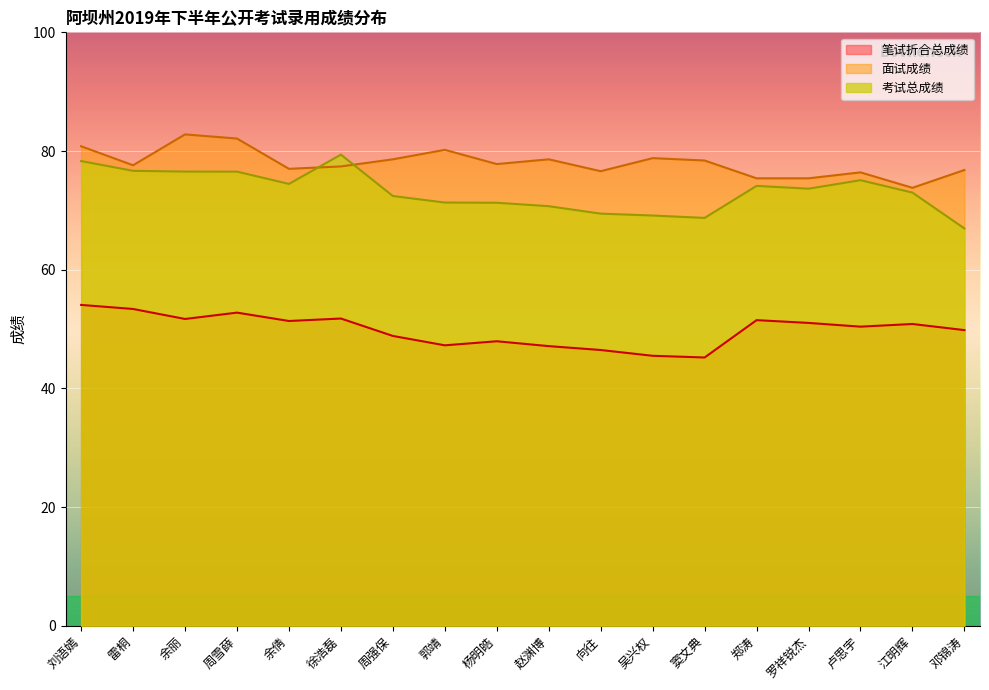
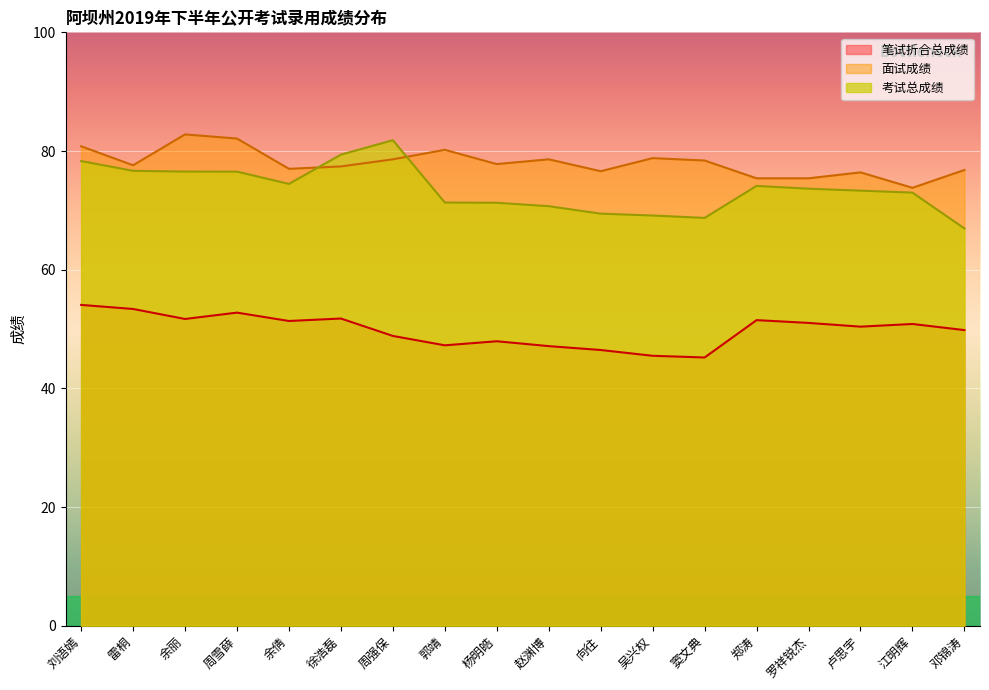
  {
    "笔试折合总成绩": {
      "刘语嫣": 54,
      "雷桐": 53,
      "余丽": 52,
      "周雪薛": 53,
      "余倩": 51,
      "徐浩磊": 52,
      "周强保": 49,
      "郭靖": 47,
      "杨明皓": 48,
      "赵渊博": 47,
      "向往": 46,
      "吴兴权": 45,
      "窦文典": 45,
      "郑涛": 52,
      "罗祥锐杰": 51,
      "卢思宇": 50,
      "江明辉": 51,
      "邓锦涛": 50
    },
    "面试成绩": {
      "刘语嫣": 81,
      "雷桐": 78,
      "余丽": 83,
      "周雪薛": 82,
      "余倩": 77,
      "徐浩磊": 77,
      "周强保": 79,
      "郭靖": 80,
      "杨明皓": 78,
      "赵渊博": 79,
      "向往": 77,
      "吴兴权": 79,
      "窦文典": 78,
      "郑涛": 75,
      "罗祥锐杰": 75,
      "卢思宇": 76,
      "江明辉": 74,
      "邓锦涛": 77
    },
    "考试总成绩": {
      "刘语嫣": 78,
      "雷桐": 77,
      "余丽": 77,
      "周雪薛": 77,
      "余倩": 74,
      "徐浩磊": 79,
-     "周强保": 72,
+     "周强保": 82,
      "郭靖": 71,
      "杨明皓": 71,
      "赵渊博": 71,
      "向往": 69,
      "吴兴权": 69,
      "窦文典": 69,
      "郑涛": 74,
      "罗祥锐杰": 74,
-     "卢思宇": 75,
+     "卢思宇": 73,
      "江明辉": 73,
      "邓锦涛": 67
    }
  }
